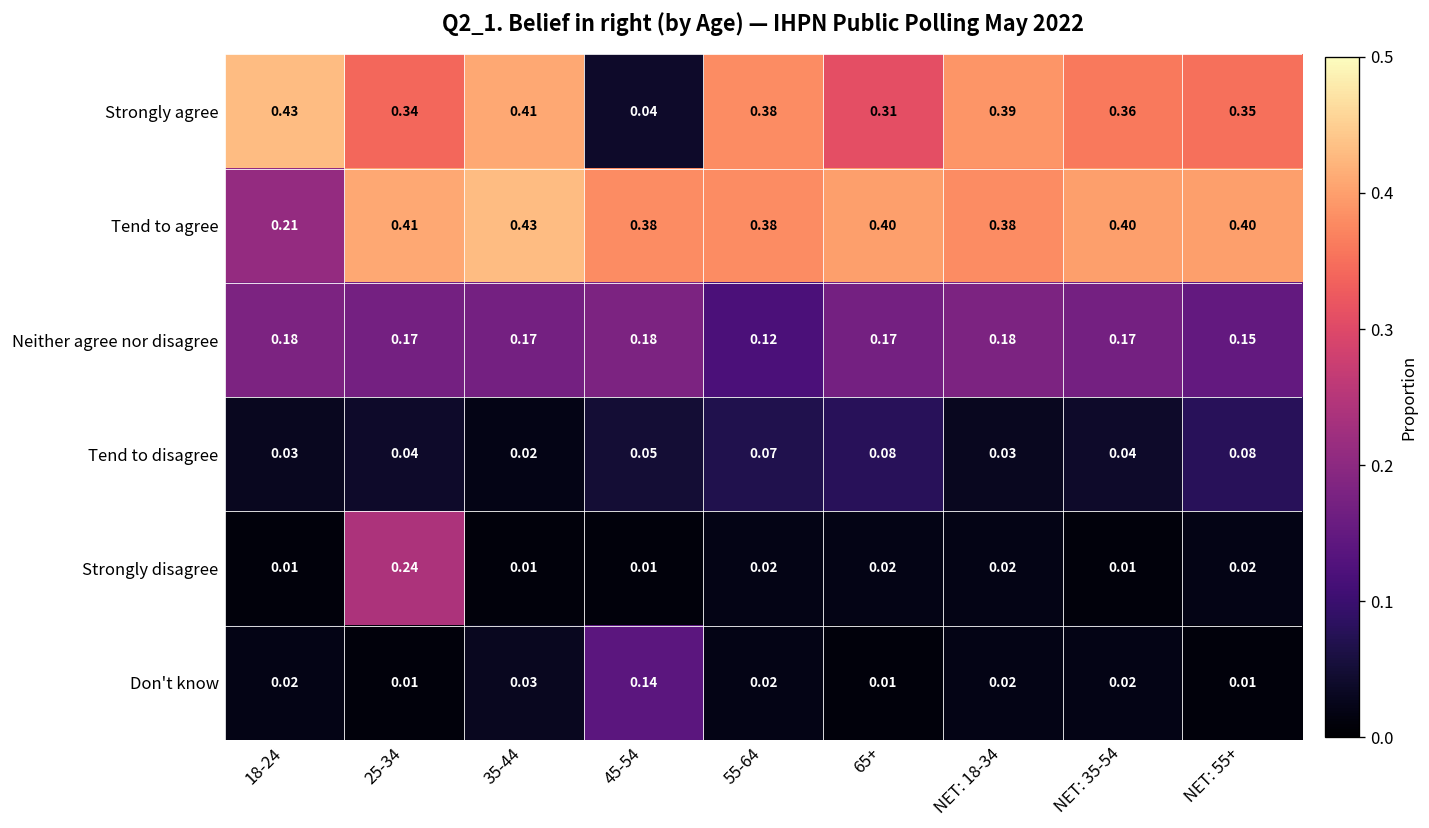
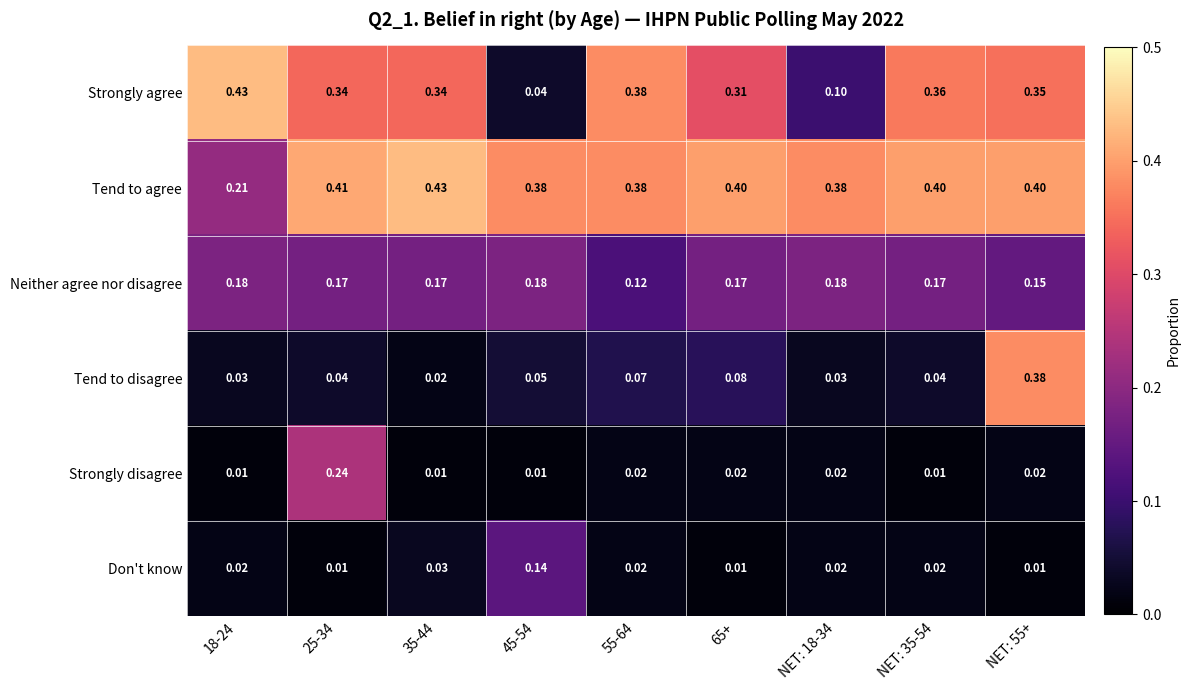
  {
    "Strongly agree": {
      "18-24": 0.43,
      "25-34": 0.34,
-     "35-44": 0.41,
+     "35-44": 0.34,
      "45-54": 0.04,
      "55-64": 0.38,
      "65+": 0.31,
-     "NET: 18-34": 0.39,
+     "NET: 18-34": 0.10,
      "NET: 35-54": 0.36,
      "NET: 55+": 0.35
    },
    "Tend to agree": {
      "18-24": 0.21,
      "25-34": 0.41,
      "35-44": 0.43,
      "45-54": 0.38,
      "55-64": 0.38,
      "65+": 0.40,
      "NET: 18-34": 0.38,
      "NET: 35-54": 0.40,
      "NET: 55+": 0.40
    },
    "Neither agree nor disagree": {
      "18-24": 0.18,
      "25-34": 0.17,
      "35-44": 0.17,
      "45-54": 0.18,
      "55-64": 0.12,
      "65+": 0.17,
      "NET: 18-34": 0.18,
      "NET: 35-54": 0.17,
      "NET: 55+": 0.15
    },
    "Tend to disagree": {
      "18-24": 0.03,
      "25-34": 0.04,
      "35-44": 0.02,
      "45-54": 0.05,
      "55-64": 0.07,
      "65+": 0.08,
      "NET: 18-34": 0.03,
      "NET: 35-54": 0.04,
-     "NET: 55+": 0.08
+     "NET: 55+": 0.38
    },
    "Strongly disagree": {
      "18-24": 0.01,
      "25-34": 0.24,
      "35-44": 0.01,
      "45-54": 0.01,
      "55-64": 0.02,
      "65+": 0.02,
      "NET: 18-34": 0.02,
      "NET: 35-54": 0.01,
      "NET: 55+": 0.02
    },
    "Don't know": {
      "18-24": 0.02,
      "25-34": 0.01,
      "35-44": 0.03,
      "45-54": 0.14,
      "55-64": 0.02,
      "65+": 0.01,
      "NET: 18-34": 0.02,
      "NET: 35-54": 0.02,
      "NET: 55+": 0.01
    }
  }
